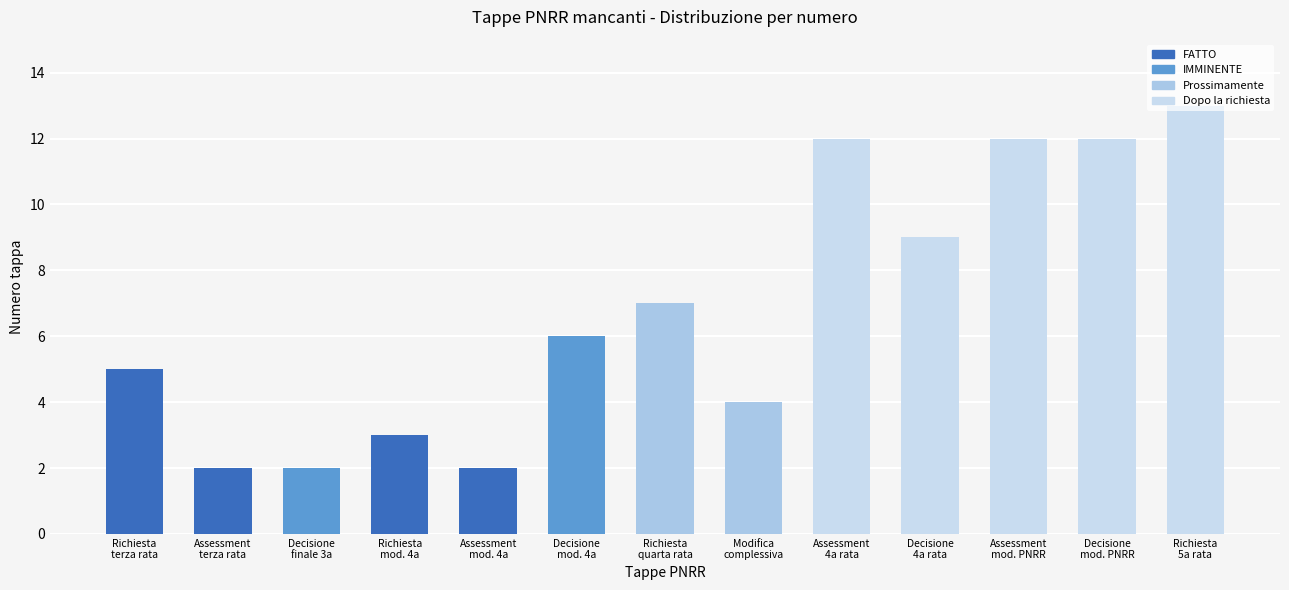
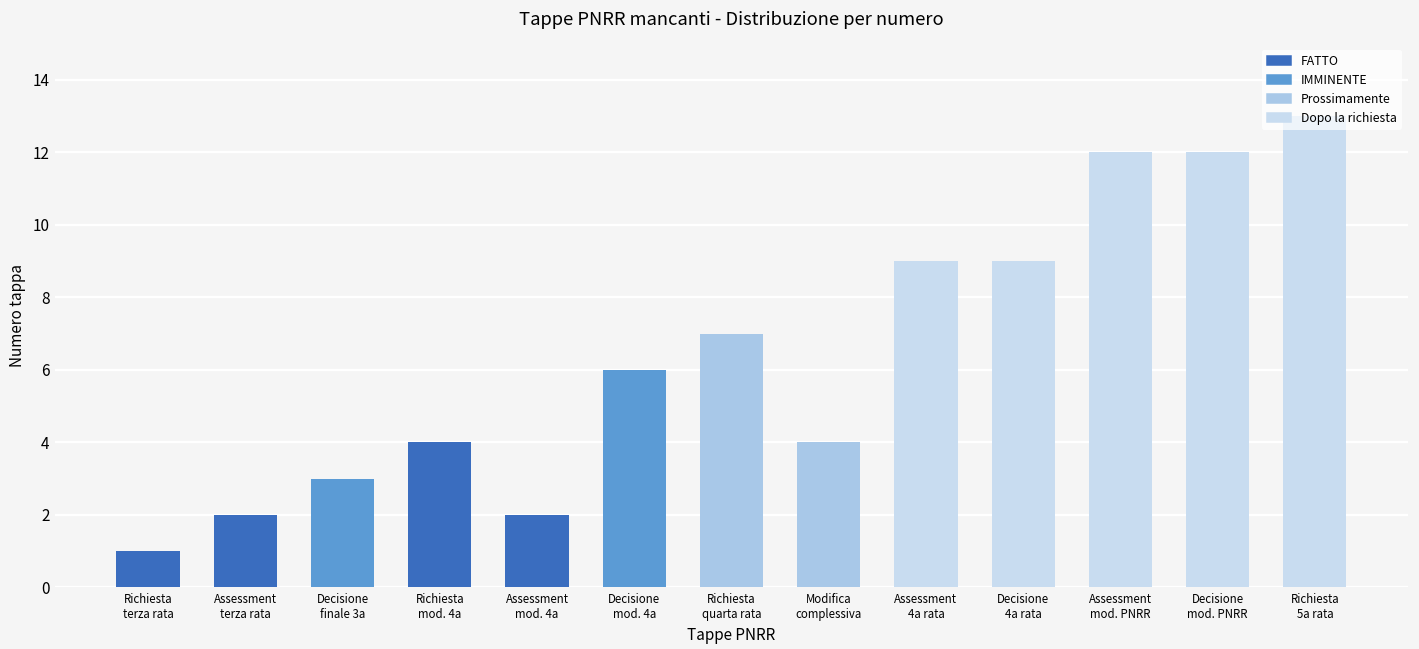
  {
-   "Richiesta terza rata": 5,
+   "Richiesta terza rata": 1,
    "Assessment terza rata": 2,
-   "Decisione finale 3a": 2,
-   "Richiesta mod. 4a": 3,
+   "Decisione finale 3a": 3,
+   "Richiesta mod. 4a": 4,
    "Assessment mod. 4a": 2,
    "Decisione mod. 4a": 6,
    "Richiesta quarta rata": 7,
    "Modifica complessiva": 4,
-   "Assessment 4a rata": 12,
+   "Assessment 4a rata": 9,
    "Decisione 4a rata": 9,
    "Assessment mod. PNRR": 12,
    "Decisione mod. PNRR": 12
  }
